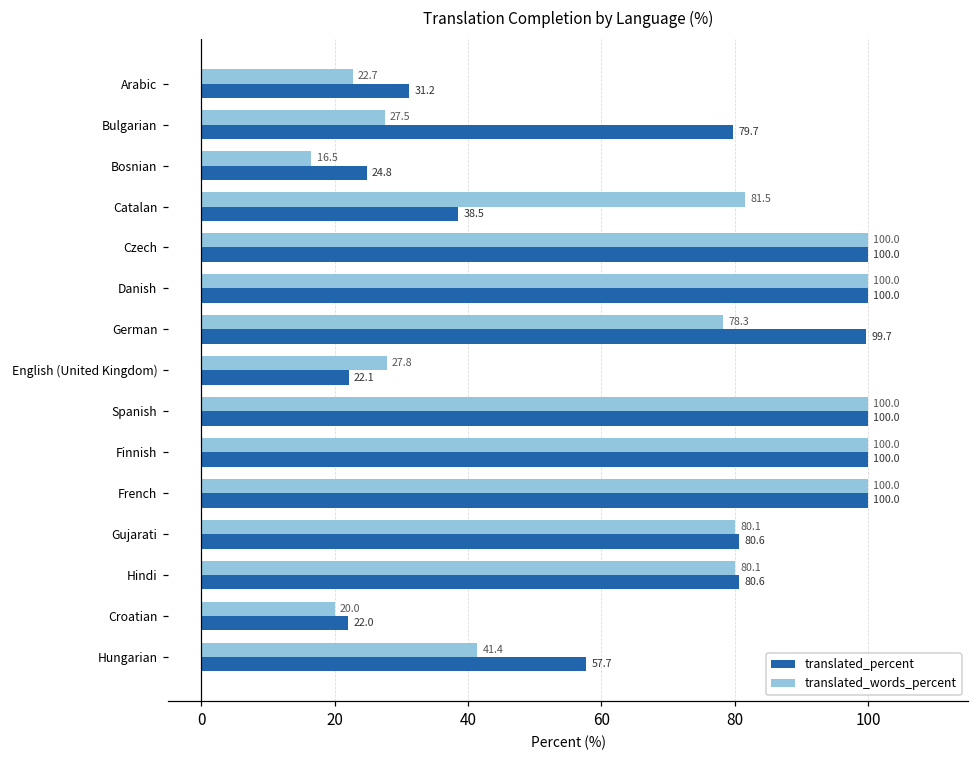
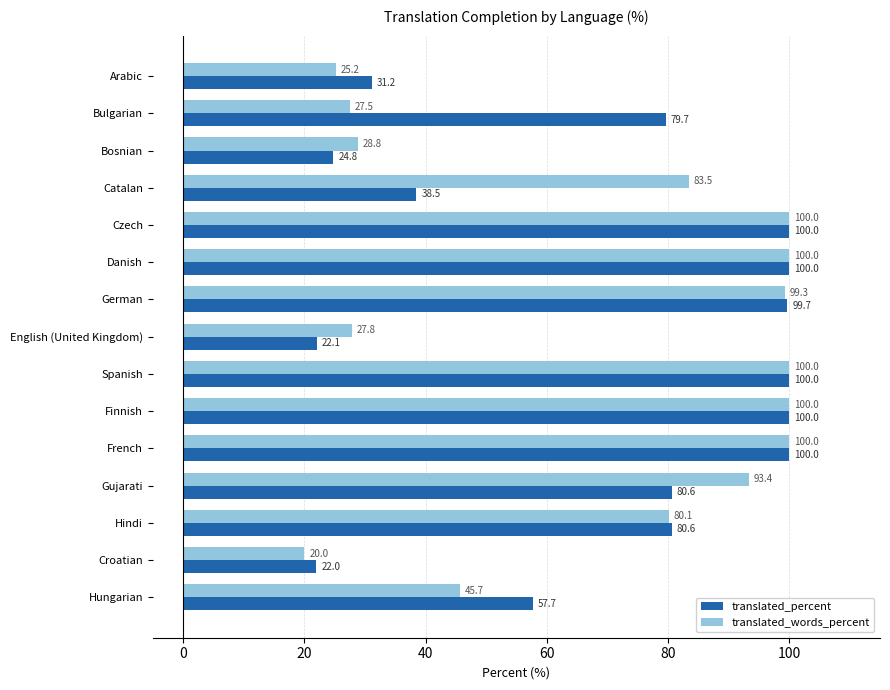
  {
    "translated_percent": {
      "Arabic": 31.2,
      "Bulgarian": 79.7,
      "Bosnian": 24.8,
      "Catalan": 38.5,
      "Czech": 100.0,
      "Danish": 100.0,
      "German": 99.7,
      "English (United Kingdom)": 22.1,
      "Spanish": 100.0,
      "Finnish": 100.0,
      "French": 100.0,
      "Gujarati": 80.6,
      "Hindi": 80.6,
      "Croatian": 22.0,
      "Hungarian": 57.7
    },
    "translated_words_percent": {
-     "Arabic": 22.7,
+     "Arabic": 25.2,
      "Bulgarian": 27.5,
-     "Bosnian": 16.5,
-     "Catalan": 81.5,
+     "Bosnian": 28.8,
+     "Catalan": 83.5,
      "Czech": 100.0,
      "Danish": 100.0,
-     "German": 78.3,
+     "German": 99.3,
      "English (United Kingdom)": 27.8,
      "Spanish": 100.0,
      "Finnish": 100.0,
      "French": 100.0,
-     "Gujarati": 80.1,
+     "Gujarati": 93.4,
      "Hindi": 80.1,
      "Croatian": 20.0,
-     "Hungarian": 41.4
+     "Hungarian": 45.7
    }
  }
